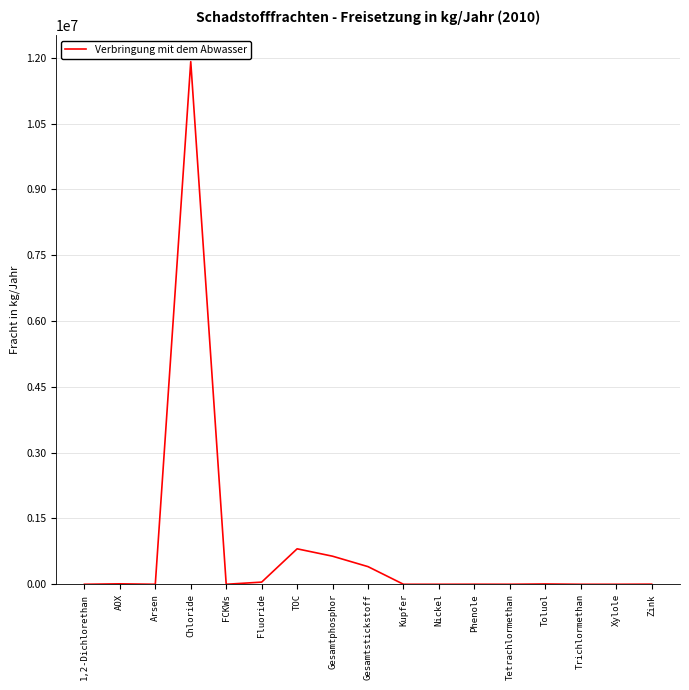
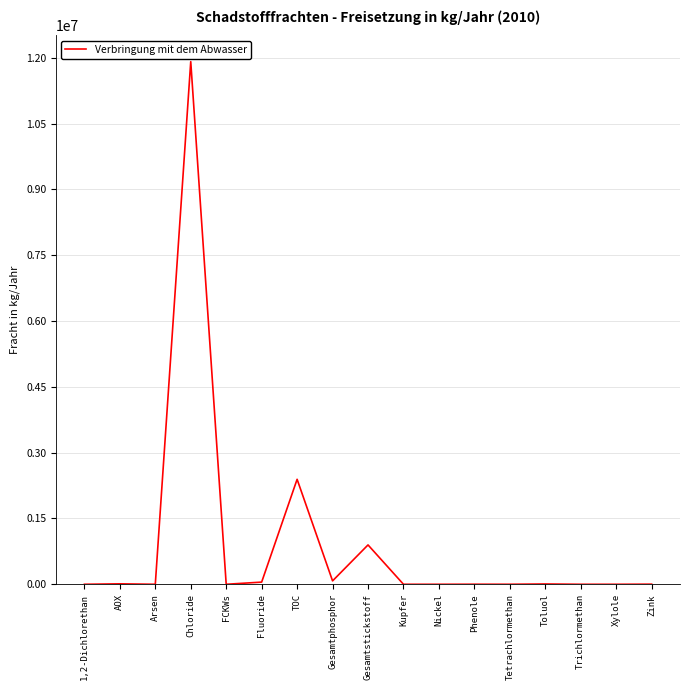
  {
    "1,2-Dichlorethan": 0,
    "AOX": 0,
    "Arsen": 0,
    "Chloride": 11900000,
    "FCKWs": 0,
    "Fluoride": 0,
-   "TOC": 800000,
-   "Gesamtphosphor": 600000,
-   "Gesamtstickstoff": 400000,
+   "TOC": 2400000,
+   "Gesamtphosphor": 100000,
+   "Gesamtstickstoff": 900000,
    "Kupfer": 0,
    "Nickel": 0,
    "Phenole": 0,
    "Tetrachlormethan": 0,
    "Toluol": 0,
    "Trichlormethan": 0,
    "Xylole": 0,
    "Zink": 0
  }
